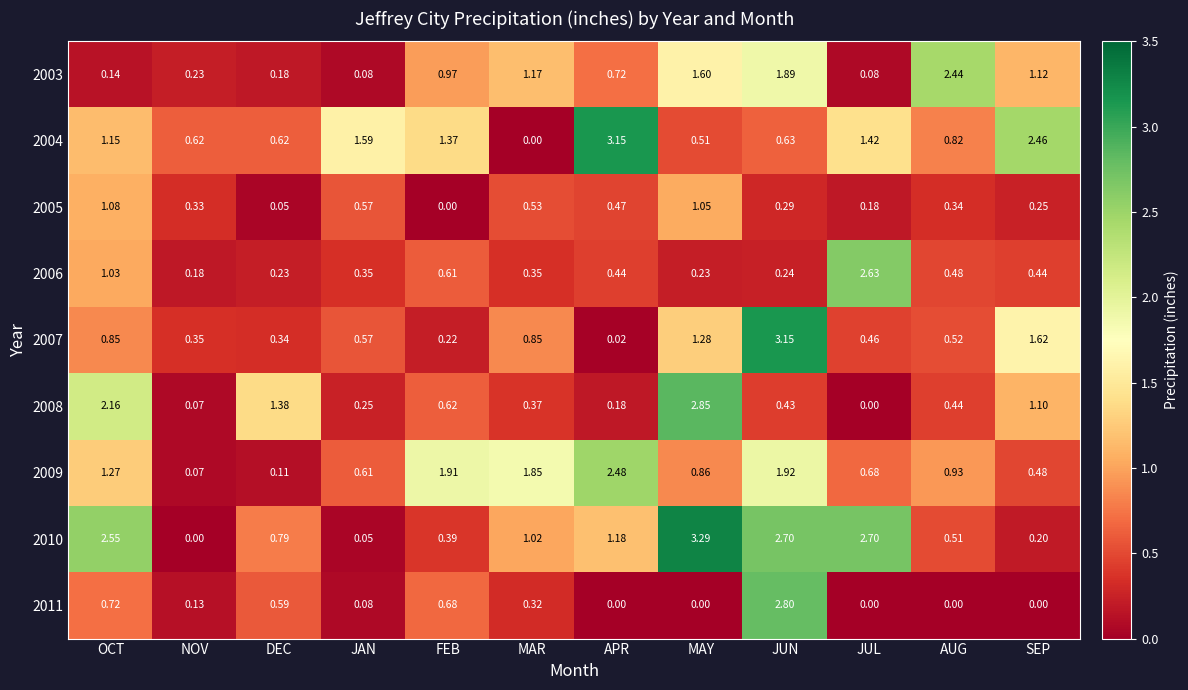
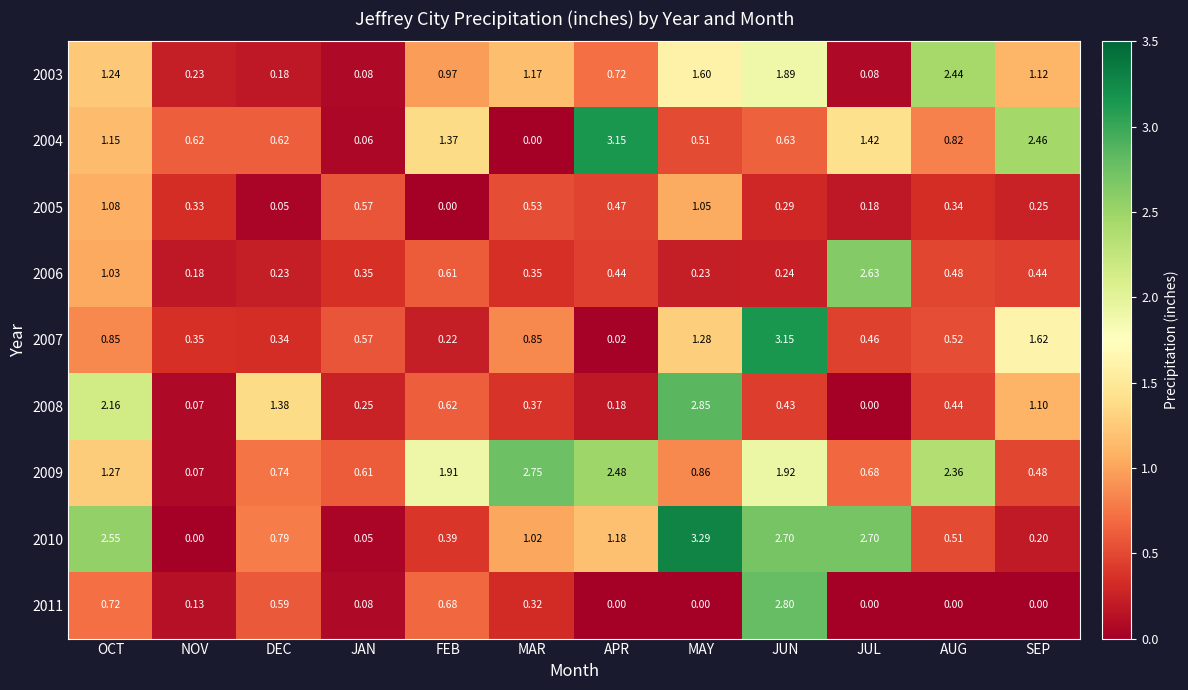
  {
    "2003": {
-     "OCT": 0.14,
+     "OCT": 1.24,
      "NOV": 0.23,
      "DEC": 0.18,
      "JAN": 0.08,
      "FEB": 0.97,
      "MAR": 1.17,
      "APR": 0.72,
      "MAY": 1.60,
      "JUN": 1.89,
      "JUL": 0.08,
      "AUG": 2.44,
      "SEP": 1.12
    },
    "2004": {
      "OCT": 1.15,
      "NOV": 0.62,
      "DEC": 0.62,
-     "JAN": 1.59,
+     "JAN": 0.06,
      "FEB": 1.37,
      "MAR": 0.00,
      "APR": 3.15,
      "MAY": 0.51,
      "JUN": 0.63,
      "JUL": 1.42,
      "AUG": 0.82,
      "SEP": 2.46
    },
    "2005": {
      "OCT": 1.08,
      "NOV": 0.33,
      "DEC": 0.05,
      "JAN": 0.57,
      "FEB": 0.00,
      "MAR": 0.53,
      "APR": 0.47,
      "MAY": 1.05,
      "JUN": 0.29,
      "JUL": 0.18,
      "AUG": 0.34,
      "SEP": 0.25
    },
    "2006": {
      "OCT": 1.03,
      "NOV": 0.18,
      "DEC": 0.23,
      "JAN": 0.35,
      "FEB": 0.61,
      "MAR": 0.35,
      "APR": 0.44,
      "MAY": 0.23,
      "JUN": 0.24,
      "JUL": 2.63,
      "AUG": 0.48,
      "SEP": 0.44
    },
    "2007": {
      "OCT": 0.85,
      "NOV": 0.35,
      "DEC": 0.34,
      "JAN": 0.57,
      "FEB": 0.22,
      "MAR": 0.85,
      "APR": 0.02,
      "MAY": 1.28,
      "JUN": 3.15,
      "JUL": 0.46,
      "AUG": 0.52,
      "SEP": 1.62
    },
    "2008": {
      "OCT": 2.16,
      "NOV": 0.07,
      "DEC": 1.38,
      "JAN": 0.25,
      "FEB": 0.62,
      "MAR": 0.37,
      "APR": 0.18,
      "MAY": 2.85,
      "JUN": 0.43,
      "JUL": 0.00,
      "AUG": 0.44,
      "SEP": 1.10
    },
    "2009": {
      "OCT": 1.27,
      "NOV": 0.07,
-     "DEC": 0.11,
+     "DEC": 0.74,
      "JAN": 0.61,
      "FEB": 1.91,
-     "MAR": 1.85,
+     "MAR": 2.75,
      "APR": 2.48,
      "MAY": 0.86,
      "JUN": 1.92,
      "JUL": 0.68,
-     "AUG": 0.93,
+     "AUG": 2.36,
      "SEP": 0.48
    },
    "2010": {
      "OCT": 2.55,
      "NOV": 0.00,
      "DEC": 0.79,
      "JAN": 0.05,
      "FEB": 0.39,
      "MAR": 1.02,
      "APR": 1.18,
      "MAY": 3.29,
      "JUN": 2.70,
      "JUL": 2.70,
      "AUG": 0.51,
      "SEP": 0.20
    },
    "2011": {
      "OCT": 0.72,
      "NOV": 0.13,
      "DEC": 0.59,
      "JAN": 0.08,
      "FEB": 0.68,
      "MAR": 0.32,
      "APR": 0.00,
      "MAY": 0.00,
      "JUN": 2.80,
      "JUL": 0.00,
      "AUG": 0.00,
      "SEP": 0.00
    }
  }
